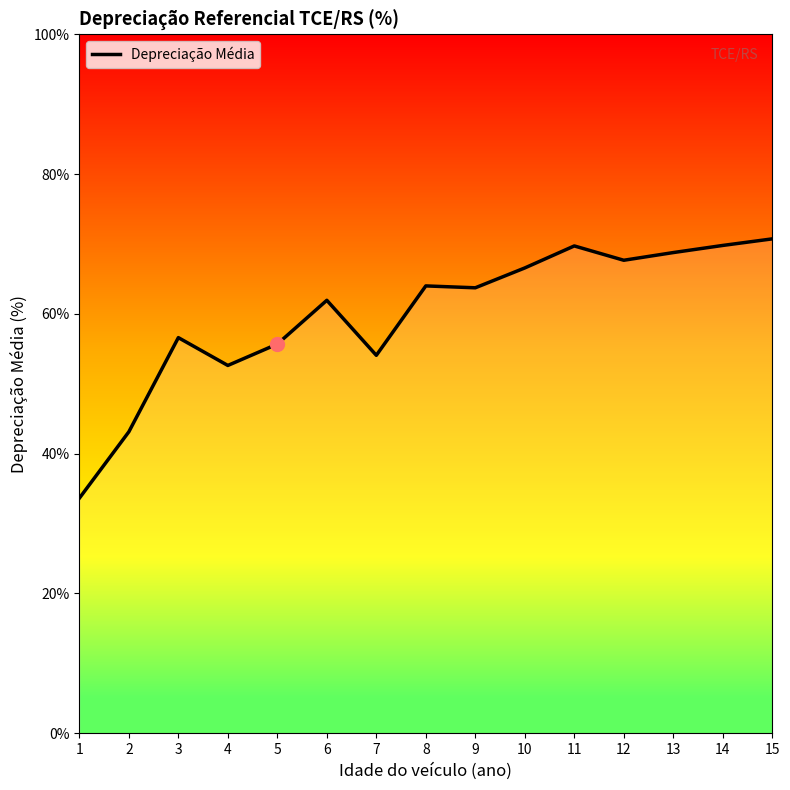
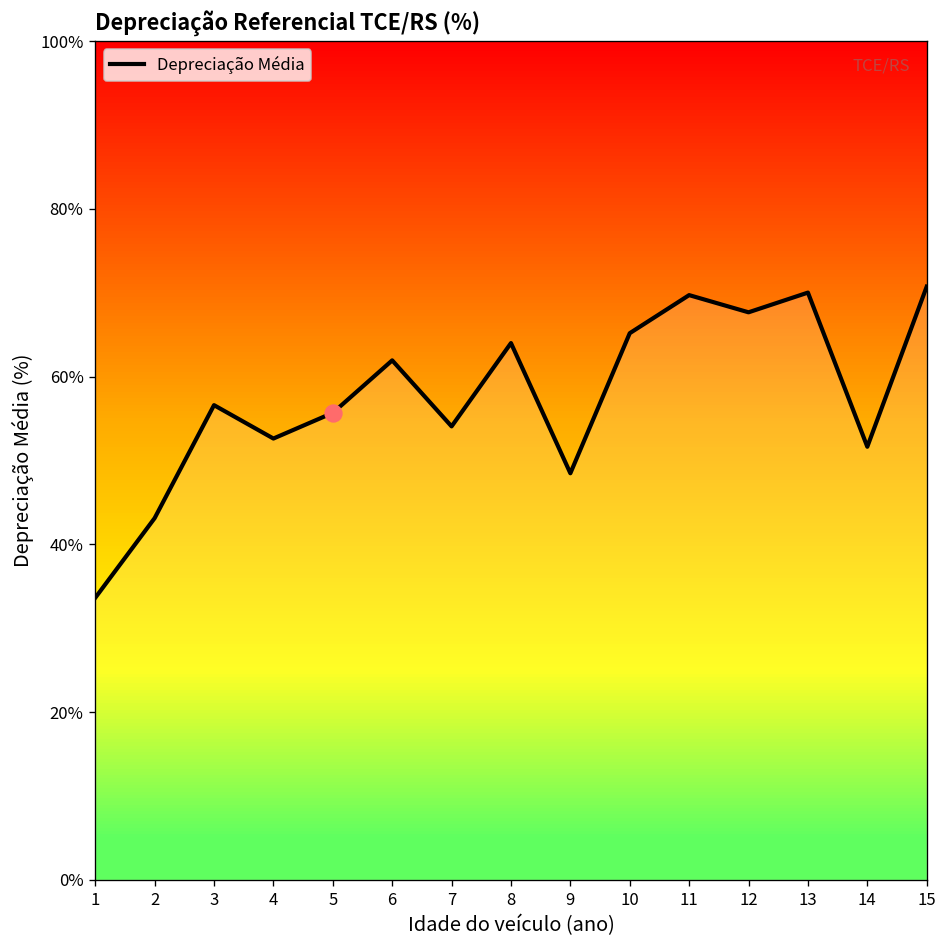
  {
    "Depreciação Média": {
      "1": "34%",
      "2": "43%",
      "3": "57%",
      "4": "53%",
      "6": "62%",
      "7": "54%",
      "8": "64%",
-     "9": "64%",
-     "10": "67%",
+     "9": "48%",
+     "10": "65%",
      "11": "70%",
      "12": "68%",
-     "13": "69%",
-     "14": "70%",
+     "13": "70%",
+     "14": "52%",
      "15": "71%"
    }
  }
